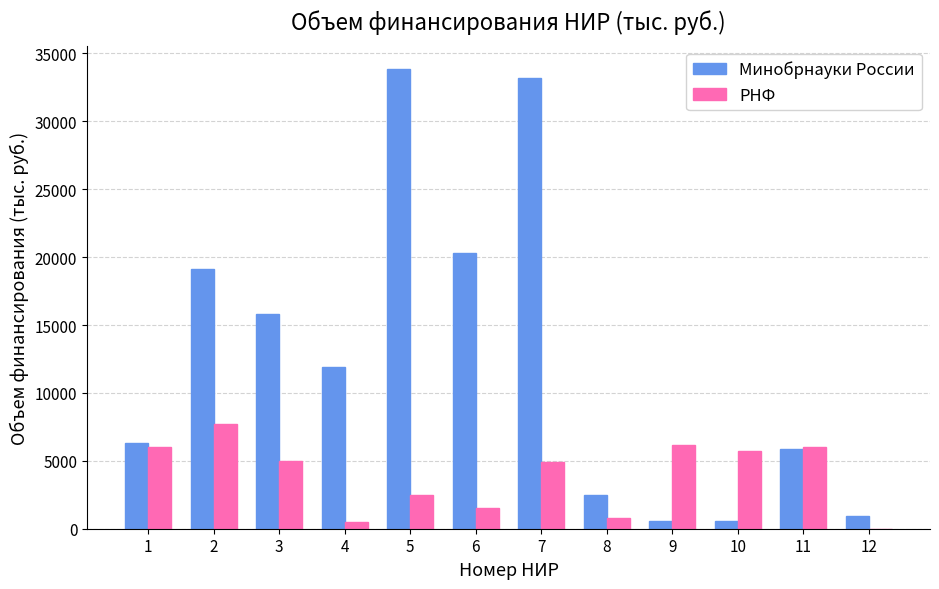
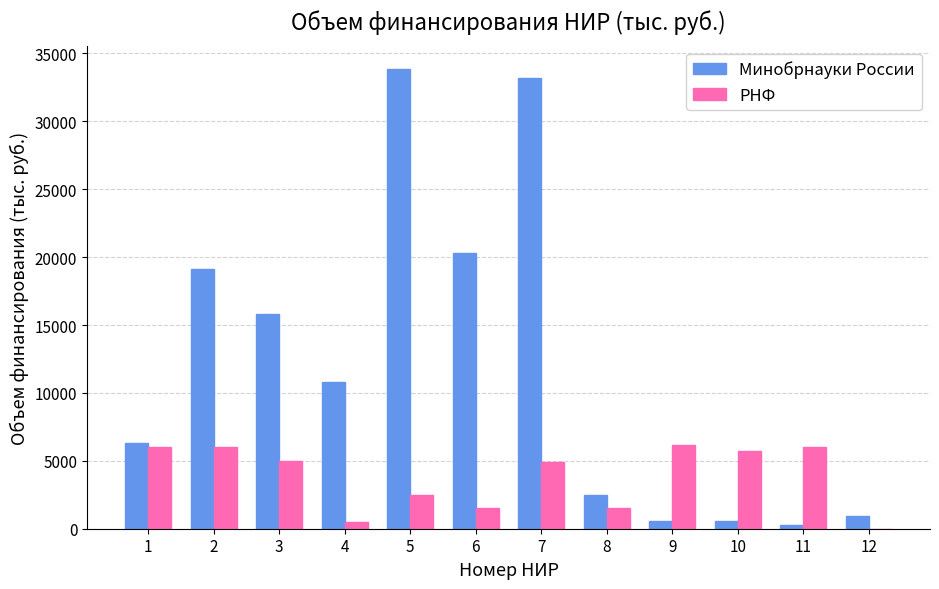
  {
    "Минобрнауки России": {
      "1": 6300,
      "2": 19100,
      "3": 15800,
-     "4": 11900,
+     "4": 10800,
      "5": 33900,
      "6": 20300,
      "7": 33200,
      "8": 2500,
      "9": 600,
      "10": 600,
-     "11": 5900,
+     "11": 300,
      "12": 1000
    },
    "РНФ": {
      "1": 6000,
-     "2": 7700,
+     "2": 6000,
      "3": 5000,
      "4": 500,
      "5": 2500,
      "6": 1500,
      "7": 4900,
-     "8": 800,
+     "8": 1500,
      "9": 6200,
      "10": 5700,
      "11": 6000,
      "12": 0
    }
  }
